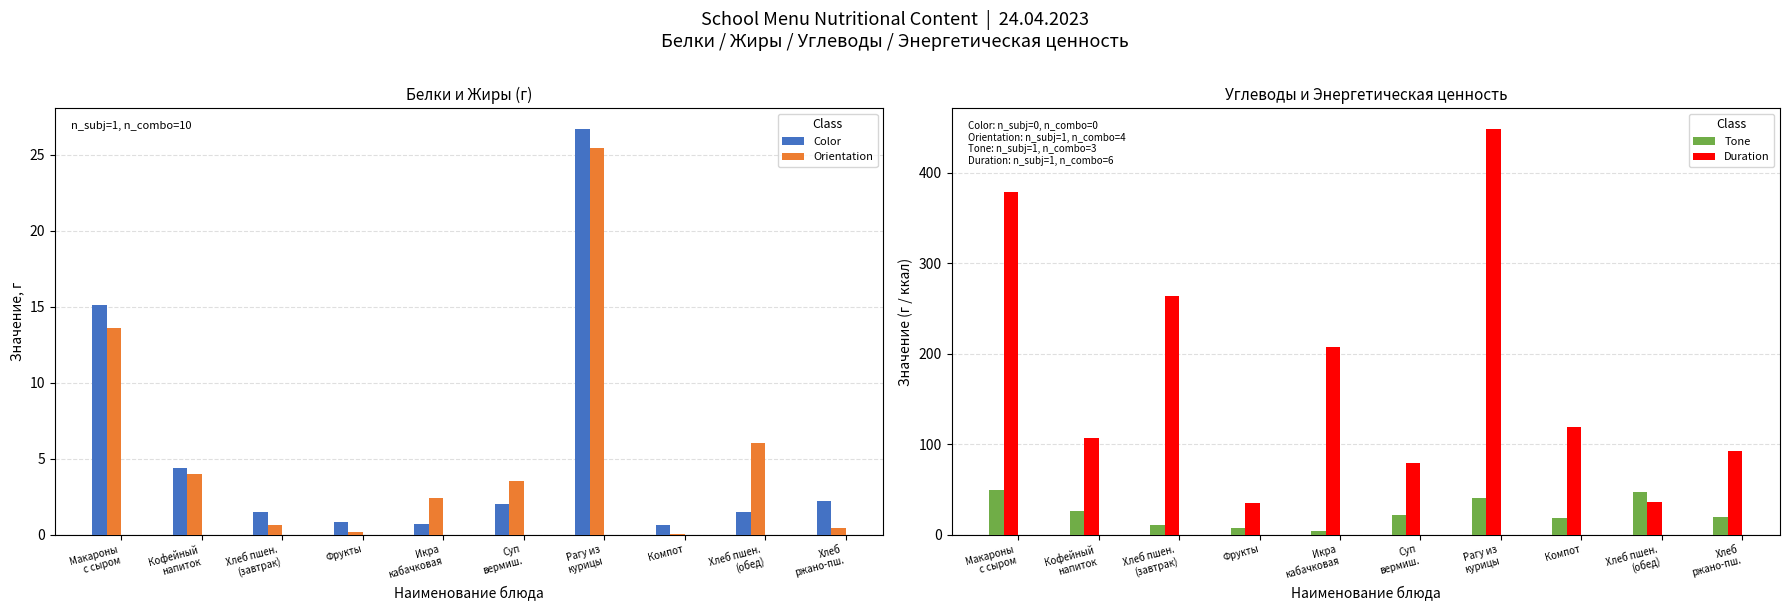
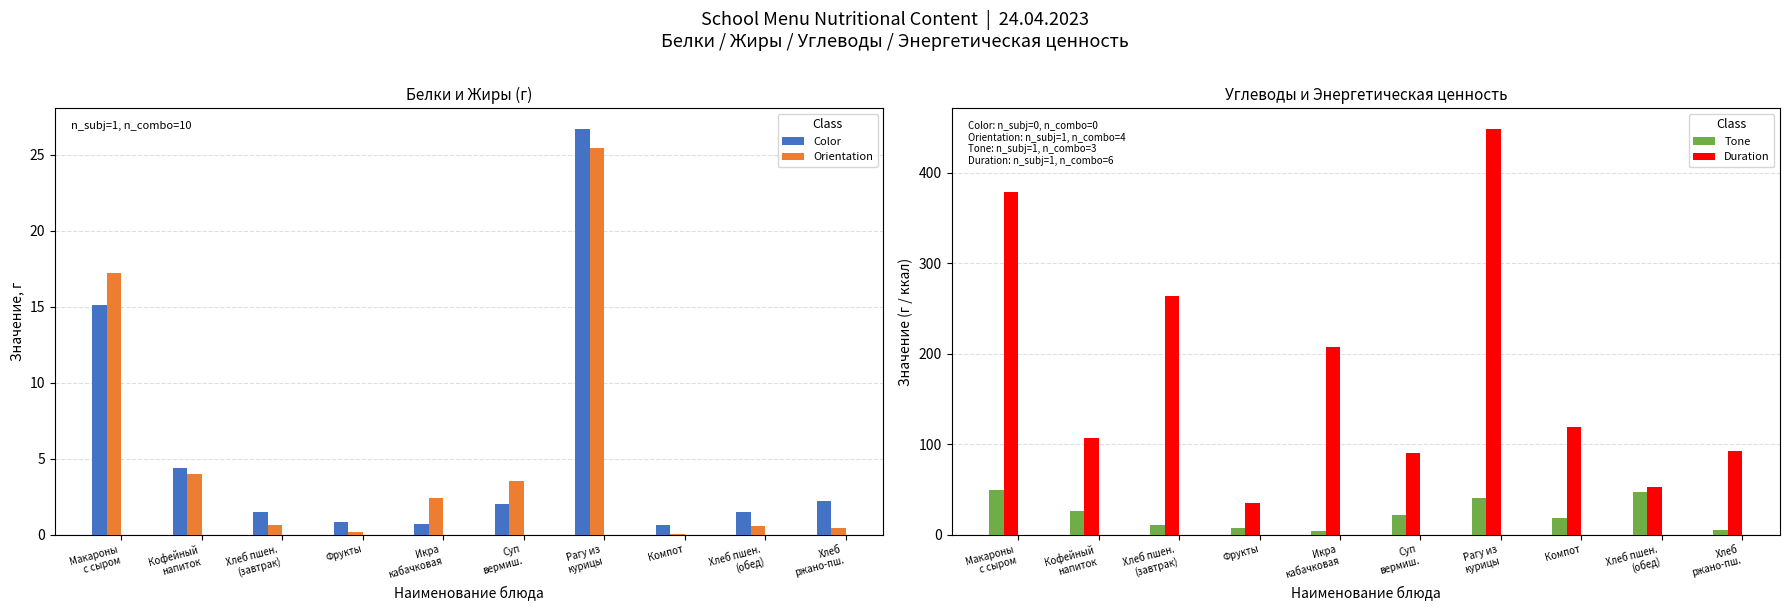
  {
    "Белки и Жиры (г)": {
      "Color": {
        "Макароны с сыром": 15.1,
        "Кофейный напиток": 4.4,
        "Хлеб пшен. (завтрак)": 1.5,
        "Фрукты": 0.8,
        "Икра кабачковая": 0.7,
        "Суп вермиш.": 2.0,
        "Рагу из курицы": 26.7,
        "Компот": 0.6,
        "Хлеб пшен. (обед)": 1.5,
        "Хлеб ржано-пш.": 2.2
      },
      "Orientation": {
-       "Макароны с сыром": 13.6,
+       "Макароны с сыром": 17.2,
        "Кофейный напиток": 4.0,
        "Хлеб пшен. (завтрак)": 0.6,
        "Фрукты": 0.2,
        "Икра кабачковая": 2.4,
        "Суп вермиш.": 3.5,
        "Рагу из курицы": 25.4,
-       "Хлеб пшен. (обед)": 6.0,
+       "Хлеб пшен. (обед)": 0.6,
        "Хлеб ржано-пш.": 0.4
      }
    },
    "Углеводы и Энергетическая ценность": {
      "Tone": {
        "Макароны с сыром": 50,
        "Кофейный напиток": 30,
        "Хлеб пшен. (завтрак)": 10,
        "Фрукты": 10,
        "Икра кабачковая": 0,
        "Суп вермиш.": 20,
        "Рагу из курицы": 40,
        "Компот": 20,
        "Хлеб пшен. (обед)": 50,
-       "Хлеб ржано-пш.": 20
+       "Хлеб ржано-пш.": 0
      },
      "Duration": {
        "Макароны с сыром": 380,
        "Кофейный напиток": 110,
        "Хлеб пшен. (завтрак)": 260,
        "Фрукты": 40,
        "Икра кабачковая": 210,
-       "Суп вермиш.": 80,
+       "Суп вермиш.": 90,
        "Рагу из курицы": 450,
        "Компот": 120,
-       "Хлеб пшен. (обед)": 40,
+       "Хлеб пшен. (обед)": 50,
        "Хлеб ржано-пш.": 90
      }
    }
  }
